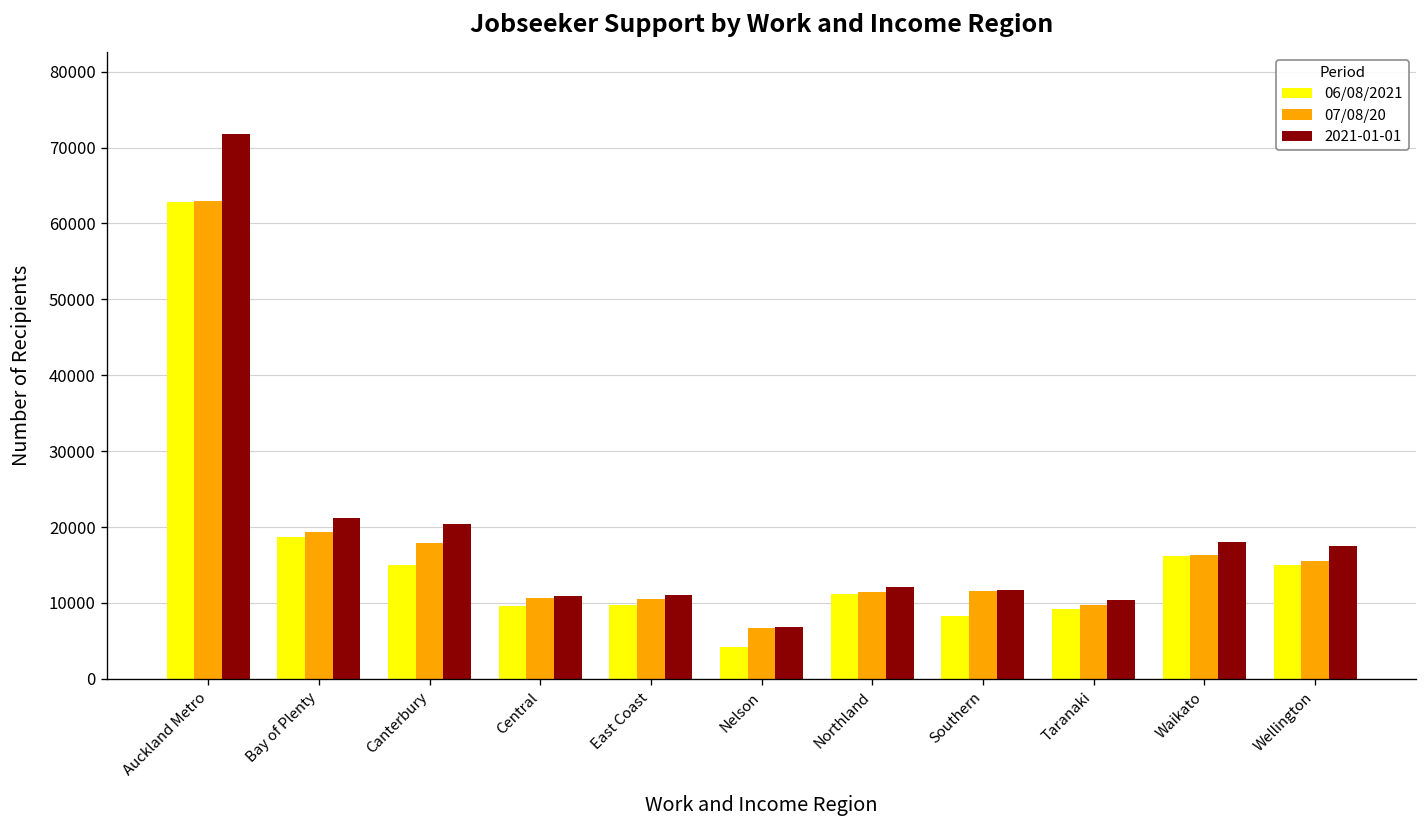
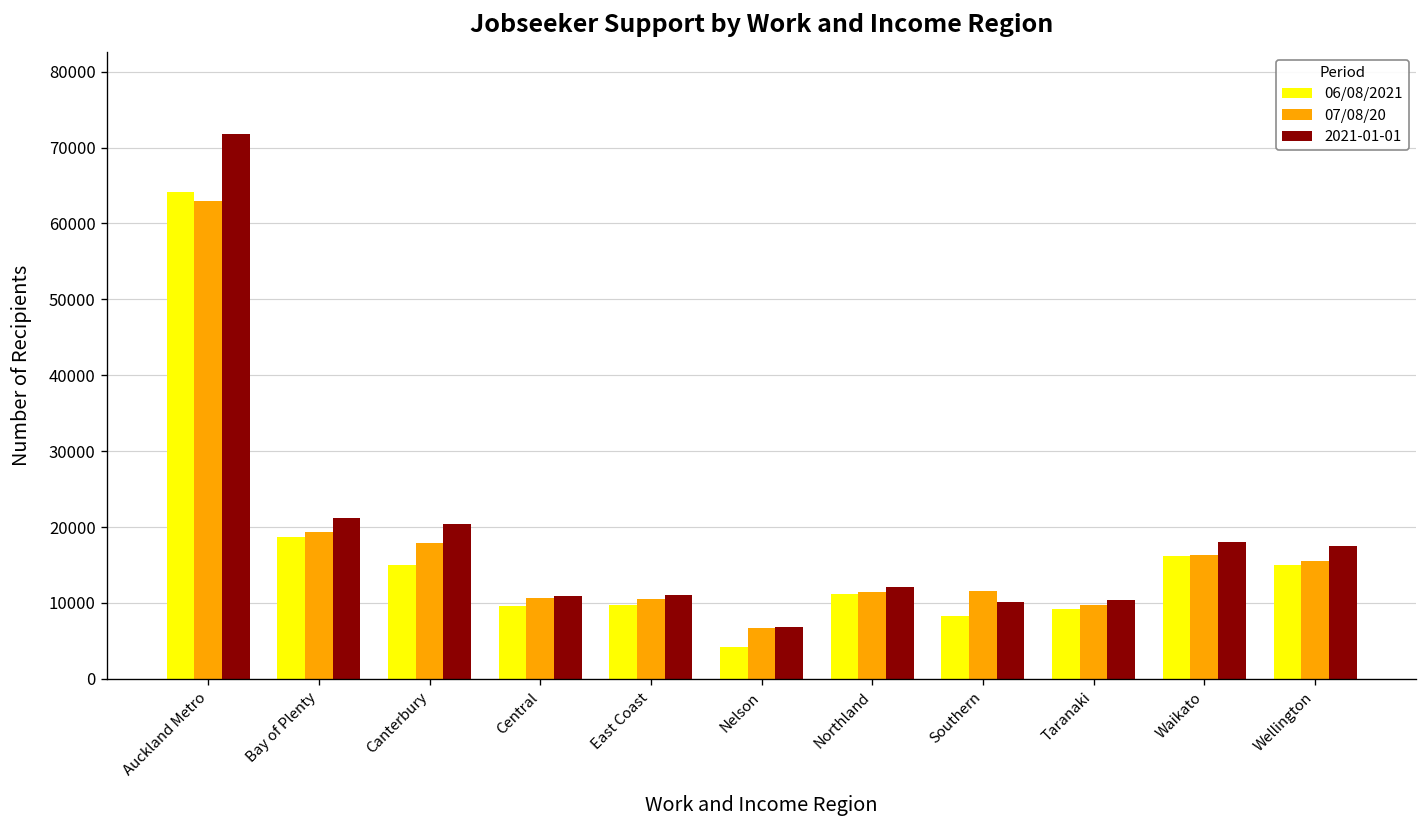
  {
    "06/08/2021": {
-     "Auckland Metro": 63000,
+     "Auckland Metro": 64000,
      "Bay of Plenty": 19000,
      "Canterbury": 15000,
      "Central": 10000,
      "East Coast": 10000,
      "Nelson": 4000,
      "Northland": 11000,
      "Southern": 8000,
      "Taranaki": 9000,
      "Waikato": 16000,
      "Wellington": 15000
    },
    "07/08/20": {
      "Auckland Metro": 63000,
      "Bay of Plenty": 19000,
      "Canterbury": 18000,
      "Central": 11000,
      "East Coast": 11000,
      "Nelson": 7000,
      "Northland": 11000,
      "Southern": 12000,
      "Taranaki": 10000,
      "Waikato": 16000,
      "Wellington": 16000
    },
    "2021-01-01": {
      "Auckland Metro": 72000,
      "Bay of Plenty": 21000,
      "Canterbury": 20000,
      "Central": 11000,
      "East Coast": 11000,
      "Nelson": 7000,
      "Northland": 12000,
-     "Southern": 12000,
+     "Southern": 10000,
      "Taranaki": 10000,
      "Waikato": 18000,
      "Wellington": 17000
    }
  }
